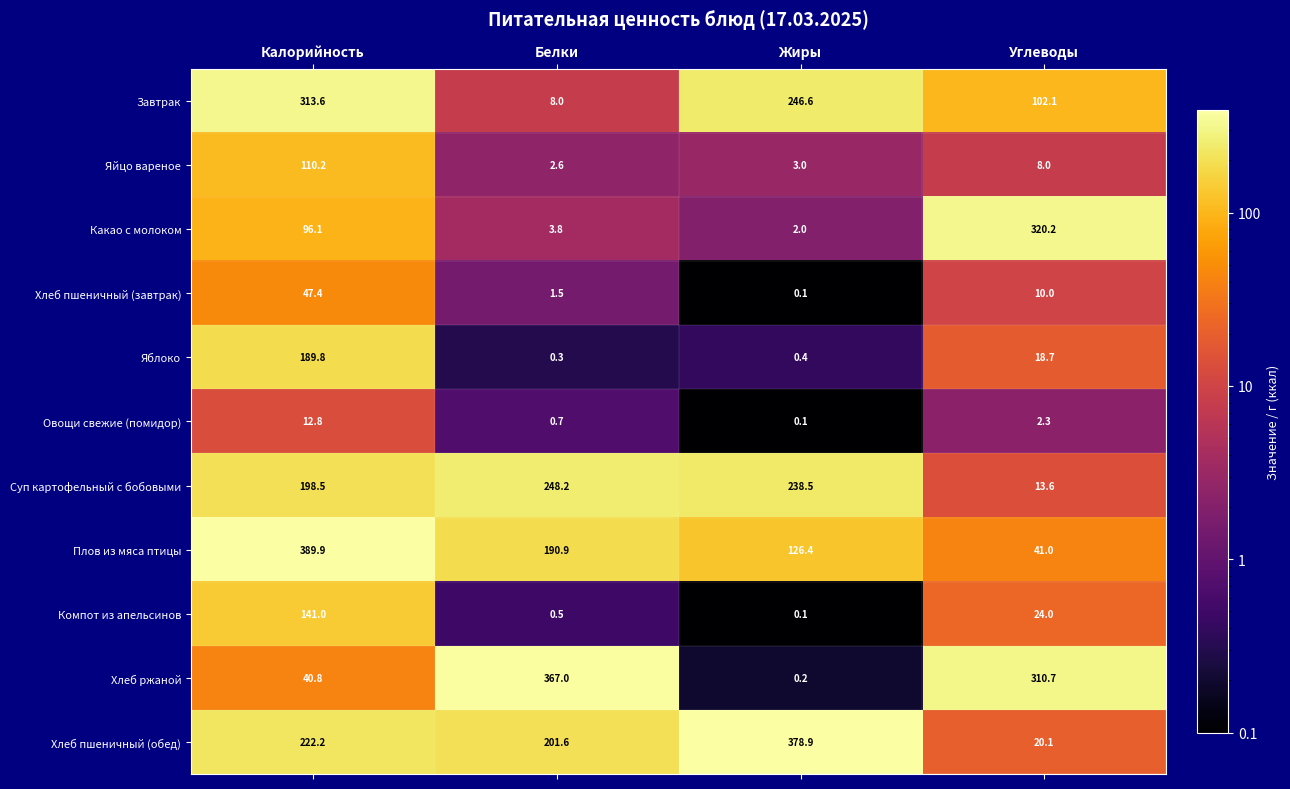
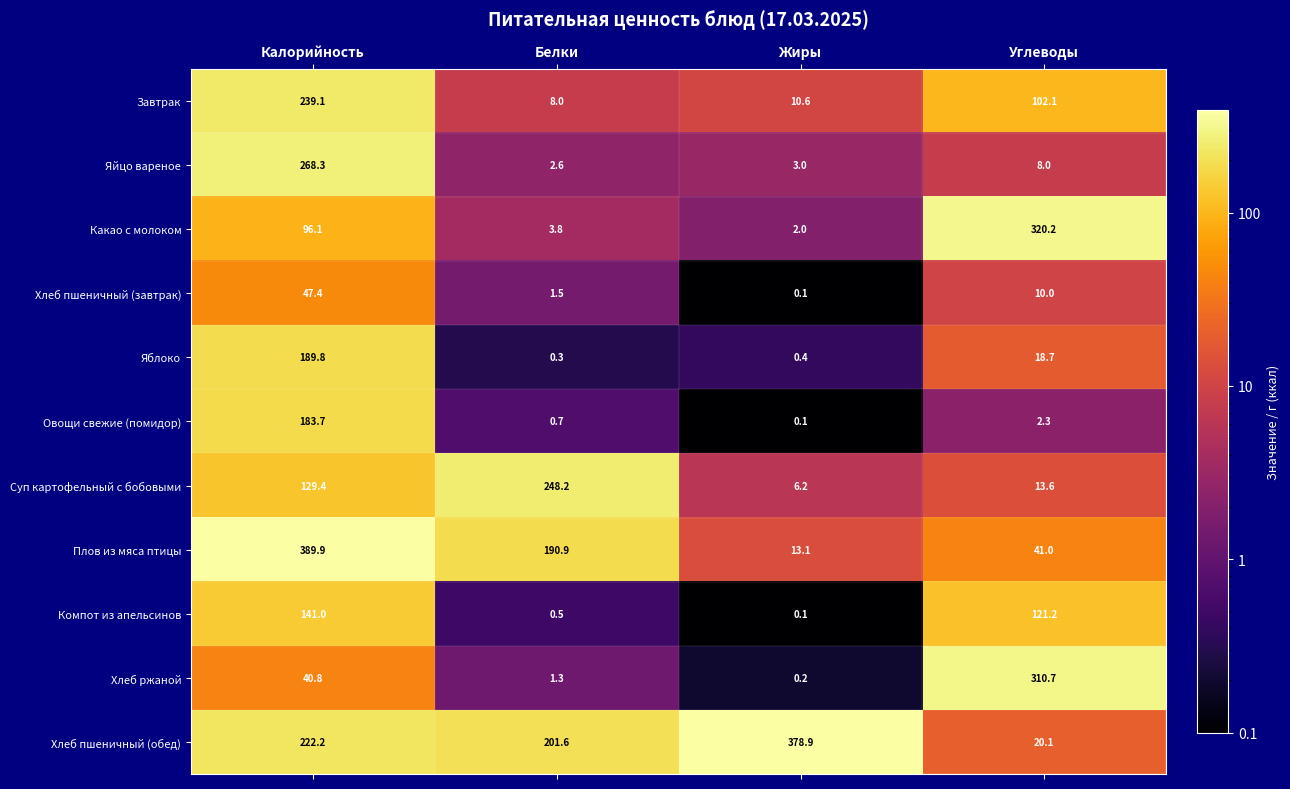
  {
    "Завтрак": {
-     "Калорийность": 313.6,
+     "Калорийность": 239.1,
      "Белки": 8.0,
-     "Жиры": 246.6,
+     "Жиры": 10.6,
      "Углеводы": 102.1
    },
    "Яйцо вареное": {
-     "Калорийность": 110.2,
+     "Калорийность": 268.3,
      "Белки": 2.6,
      "Жиры": 3.0,
      "Углеводы": 8.0
    },
    "Какао с молоком": {
      "Калорийность": 96.1,
      "Белки": 3.8,
      "Жиры": 2.0,
      "Углеводы": 320.2
    },
    "Хлеб пшеничный (завтрак)": {
      "Калорийность": 47.4,
      "Белки": 1.5,
      "Жиры": 0.1,
      "Углеводы": 10.0
    },
    "Яблоко": {
      "Калорийность": 189.8,
      "Белки": 0.3,
      "Жиры": 0.4,
      "Углеводы": 18.7
    },
    "Овощи свежие (помидор)": {
-     "Калорийность": 12.8,
+     "Калорийность": 183.7,
      "Белки": 0.7,
      "Жиры": 0.1,
      "Углеводы": 2.3
    },
    "Суп картофельный с бобовыми": {
-     "Калорийность": 198.5,
+     "Калорийность": 129.4,
      "Белки": 248.2,
-     "Жиры": 238.5,
+     "Жиры": 6.2,
      "Углеводы": 13.6
    },
    "Плов из мяса птицы": {
      "Калорийность": 389.9,
      "Белки": 190.9,
-     "Жиры": 126.4,
+     "Жиры": 13.1,
      "Углеводы": 41.0
    },
    "Компот из апельсинов": {
      "Калорийность": 141.0,
      "Белки": 0.5,
      "Жиры": 0.1,
-     "Углеводы": 24.0
+     "Углеводы": 121.2
    },
    "Хлеб ржаной": {
      "Калорийность": 40.8,
-     "Белки": 367.0,
+     "Белки": 1.3,
      "Жиры": 0.2,
      "Углеводы": 310.7
    },
    "Хлеб пшеничный (обед)": {
      "Калорийность": 222.2,
      "Белки": 201.6,
      "Жиры": 378.9,
      "Углеводы": 20.1
    }
  }
